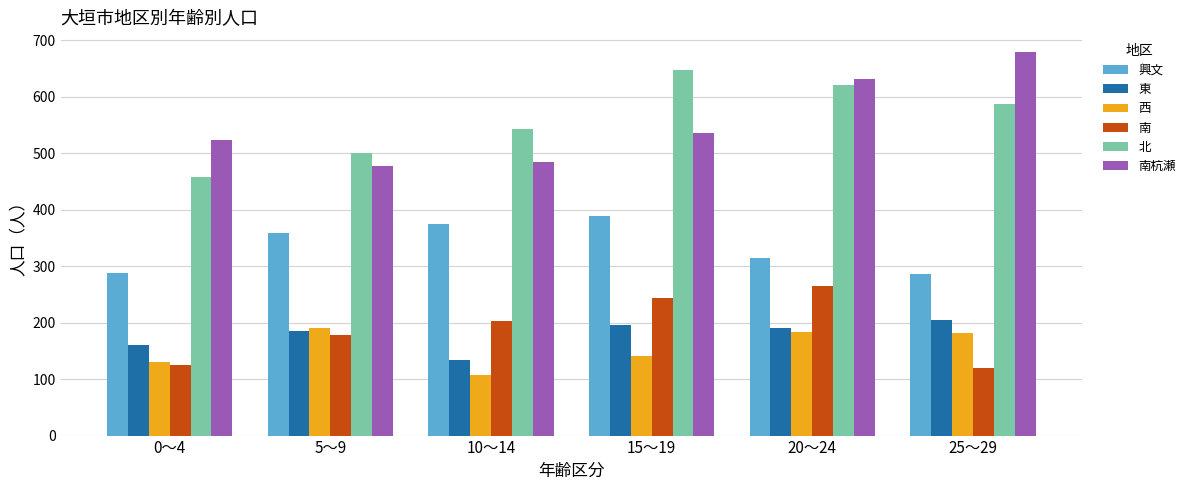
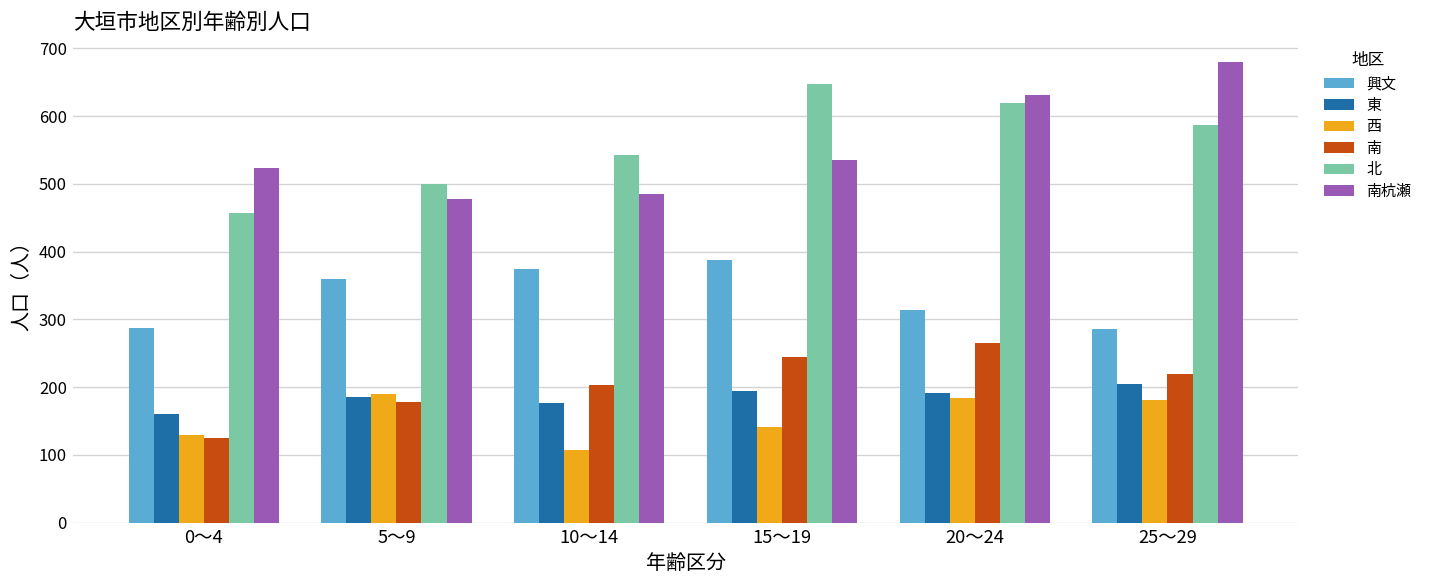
  {
    "興文": {
      "0～4": 290,
      "5～9": 360,
      "10～14": 380,
      "15～19": 390,
      "20～24": 310,
      "25～29": 290
    },
    "東": {
      "0～4": 160,
      "5～9": 190,
-     "10～14": 130,
+     "10～14": 180,
      "15～19": 200,
      "20～24": 190,
      "25～29": 210
    },
    "西": {
      "0～4": 130,
      "5～9": 190,
      "10～14": 110,
      "15～19": 140,
      "20～24": 180,
      "25～29": 180
    },
    "南": {
      "0～4": 130,
      "5～9": 180,
      "10～14": 200,
      "15～19": 240,
      "20～24": 270,
-     "25～29": 120
+     "25～29": 220
    },
    "北": {
      "0～4": 460,
      "5～9": 500,
      "10～14": 540,
      "15～19": 650,
      "20～24": 620,
      "25～29": 590
    },
    "南杭瀬": {
      "0～4": 520,
      "5～9": 480,
      "10～14": 490,
      "15～19": 540,
      "20～24": 630,
      "25～29": 680
    }
  }
